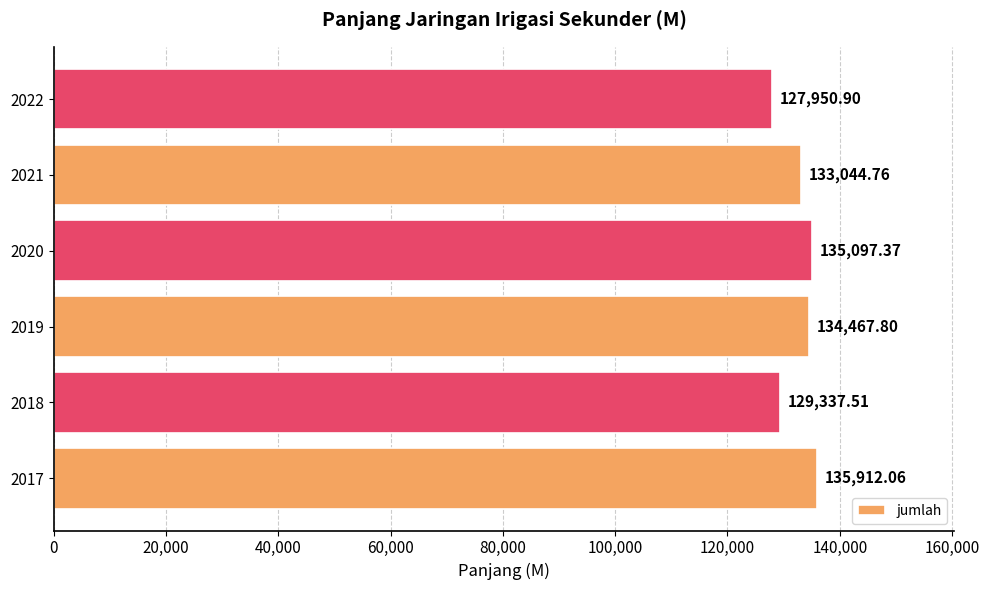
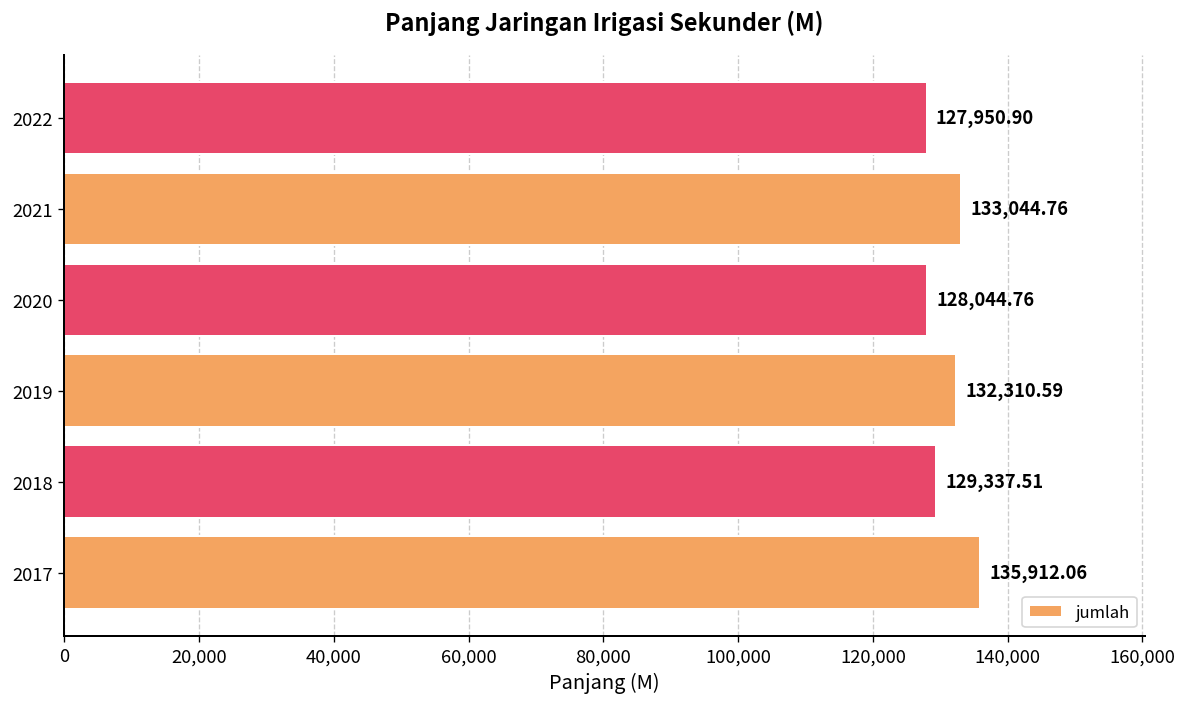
  {
    "2022": "127,950.90",
    "2021": "133,044.76",
-   "2020": "135,097.37",
-   "2019": "134,467.80",
+   "2020": "128,044.76",
+   "2019": "132,310.59",
    "2018": "129,337.51",
    "2017": "135,912.06"
  }
